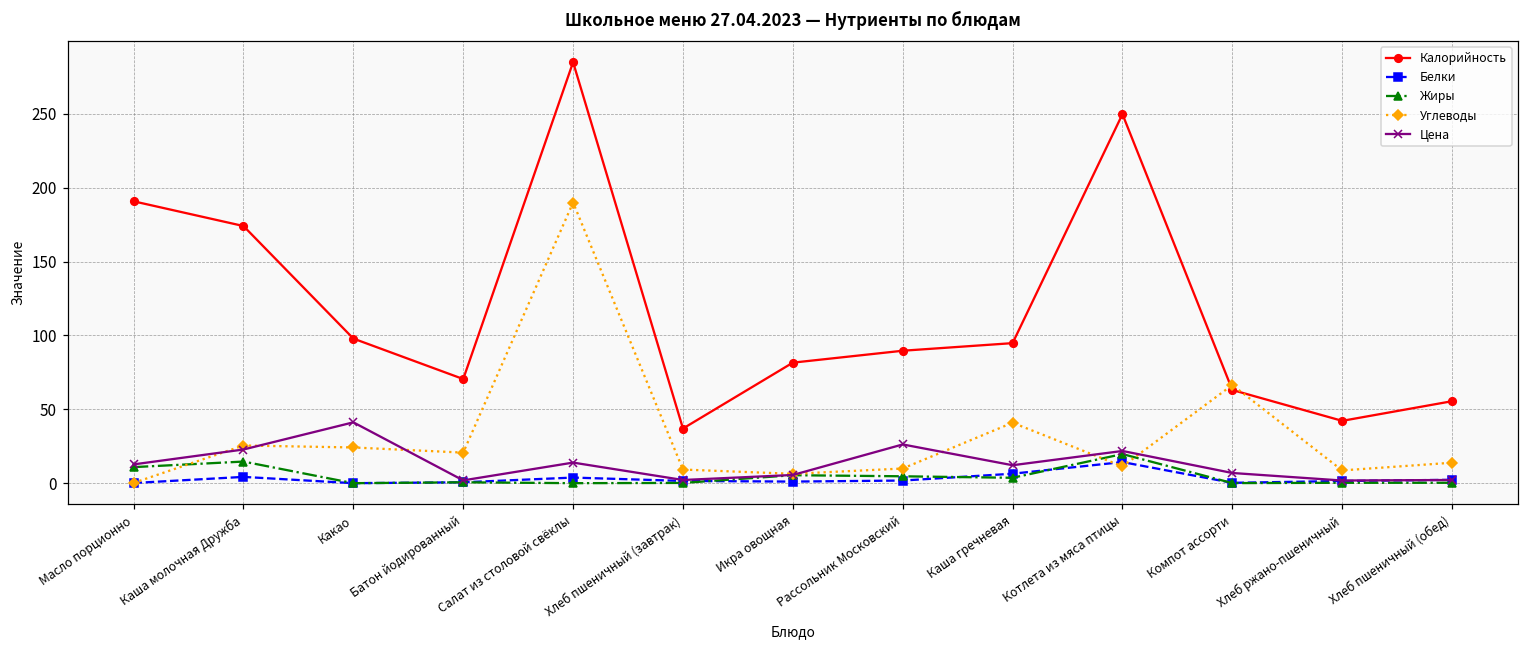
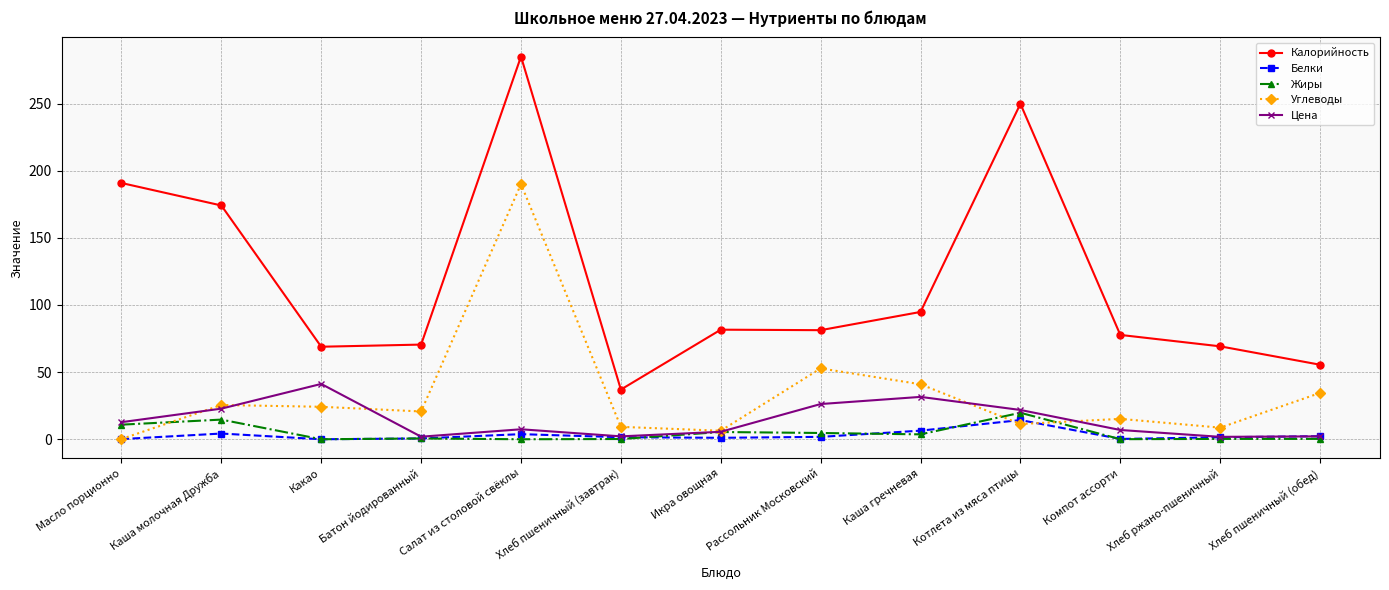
  {
    "Калорийность": {
      "Масло порционно": 191,
      "Каша молочная Дружба": 174,
-     "Какао": 98,
+     "Какао": 69,
      "Батон йодированный": 71,
      "Салат из столовой свёклы": 285,
      "Хлеб пшеничный (завтрак)": 37,
      "Икра овощная": 82,
-     "Рассольник Московский": 90,
+     "Рассольник Московский": 81,
      "Каша гречневая": 95,
      "Котлета из мяса птицы": 250,
-     "Компот ассорти": 63,
-     "Хлеб ржано-пшеничный": 42,
+     "Компот ассорти": 78,
+     "Хлеб ржано-пшеничный": 69,
      "Хлеб пшеничный (обед)": 56
    },
    "Белки": {
      "Каша молочная Дружба": 4,
      "Салат из столовой свёклы": 4,
      "Икра овощная": 1,
      "Рассольник Московский": 2,
      "Каша гречневая": 6,
      "Котлета из мяса птицы": 14
    },
    "Жиры": {
      "Каша молочная Дружба": 15,
      "Салат из столовой свёклы": 0,
      "Рассольник Московский": 5,
      "Каша гречневая": 4,
      "Котлета из мяса птицы": 20
    },
    "Углеводы": {
      "Каша молочная Дружба": 26,
      "Какао": 24,
      "Батон йодированный": 21,
      "Салат из столовой свёклы": 190,
      "Хлеб пшеничный (завтрак)": 9,
-     "Рассольник Московский": 10,
+     "Рассольник Московский": 53,
      "Каша гречневая": 41,
      "Котлета из мяса птицы": 11,
-     "Компот ассорти": 66,
+     "Компот ассорти": 15,
      "Хлеб ржано-пшеничный": 9,
-     "Хлеб пшеничный (обед)": 14
+     "Хлеб пшеничный (обед)": 35
    },
    "Цена": {
      "Каша молочная Дружба": 23,
      "Какао": 41,
-     "Салат из столовой свёклы": 14,
+     "Салат из столовой свёклы": 7,
      "Рассольник Московский": 26,
-     "Каша гречневая": 12,
+     "Каша гречневая": 32,
      "Котлета из мяса птицы": 22,
      "Компот ассорти": 7
    }
  }
